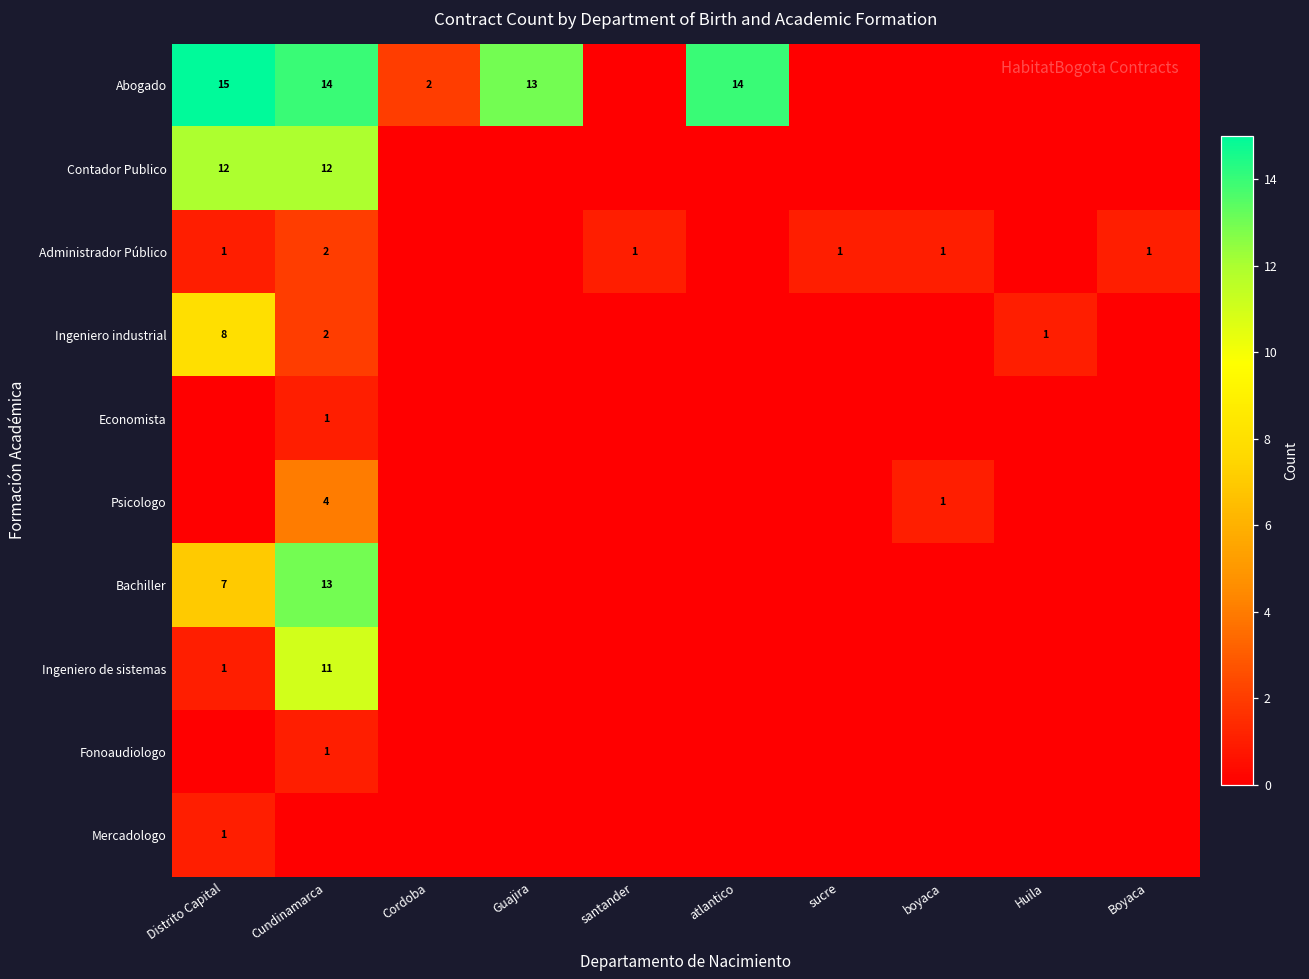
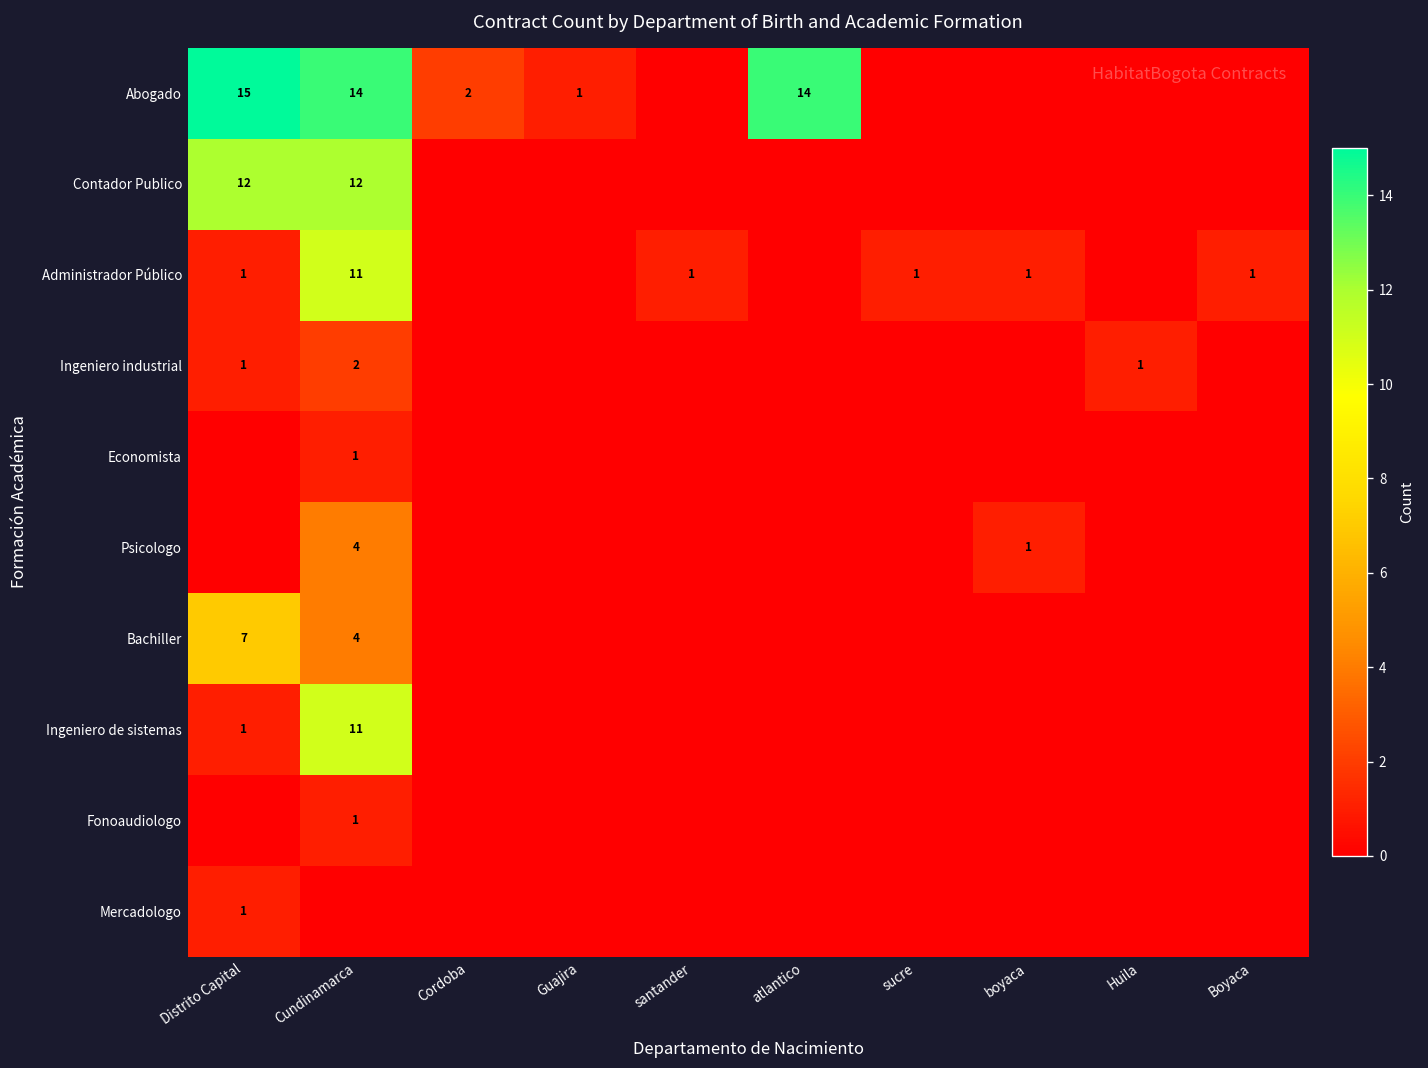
  {
    "Abogado": {
      "Distrito Capital": 15,
      "Cundinamarca": 14,
      "Cordoba": 2,
-     "Guajira": 13,
+     "Guajira": 1,
      "atlantico": 14
    },
    "Contador Publico": {
      "Distrito Capital": 12,
      "Cundinamarca": 12
    },
    "Administrador Público": {
      "Distrito Capital": 1,
-     "Cundinamarca": 2,
+     "Cundinamarca": 11,
      "santander": 1,
      "sucre": 1,
      "boyaca": 1,
      "Boyaca": 1
    },
    "Ingeniero industrial": {
-     "Distrito Capital": 8,
+     "Distrito Capital": 1,
      "Cundinamarca": 2,
      "Huila": 1
    },
    "Economista": {
      "Cundinamarca": 1
    },
    "Psicologo": {
      "Cundinamarca": 4,
      "boyaca": 1
    },
    "Bachiller": {
      "Distrito Capital": 7,
-     "Cundinamarca": 13
+     "Cundinamarca": 4
    },
    "Ingeniero de sistemas": {
      "Distrito Capital": 1,
      "Cundinamarca": 11
    },
    "Fonoaudiologo": {
      "Cundinamarca": 1
    },
    "Mercadologo": {
      "Distrito Capital": 1
    }
  }
